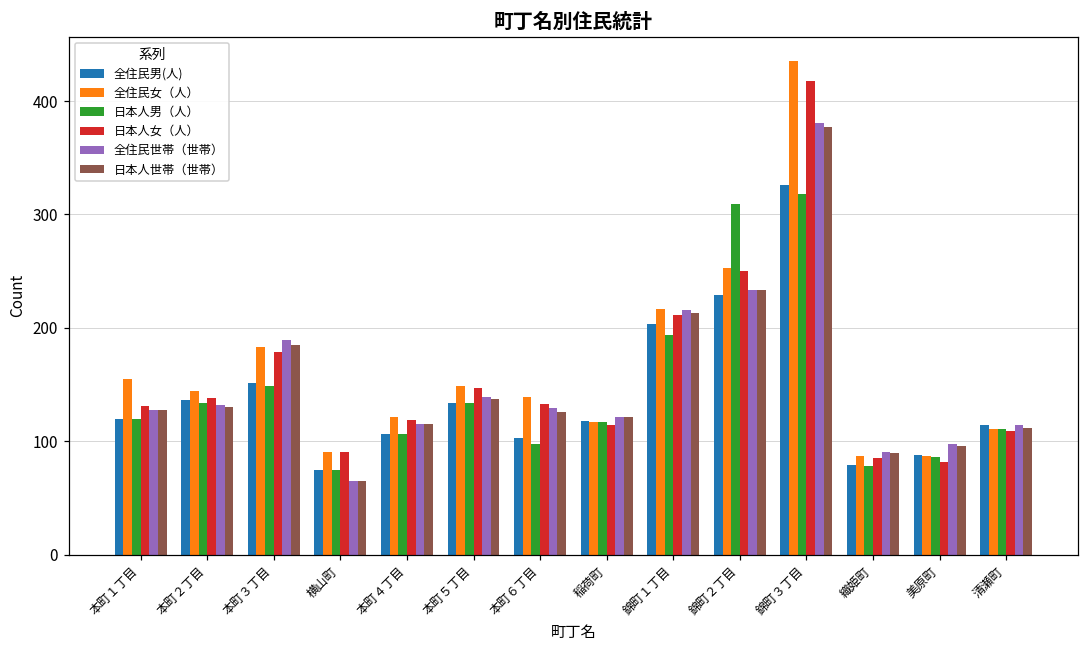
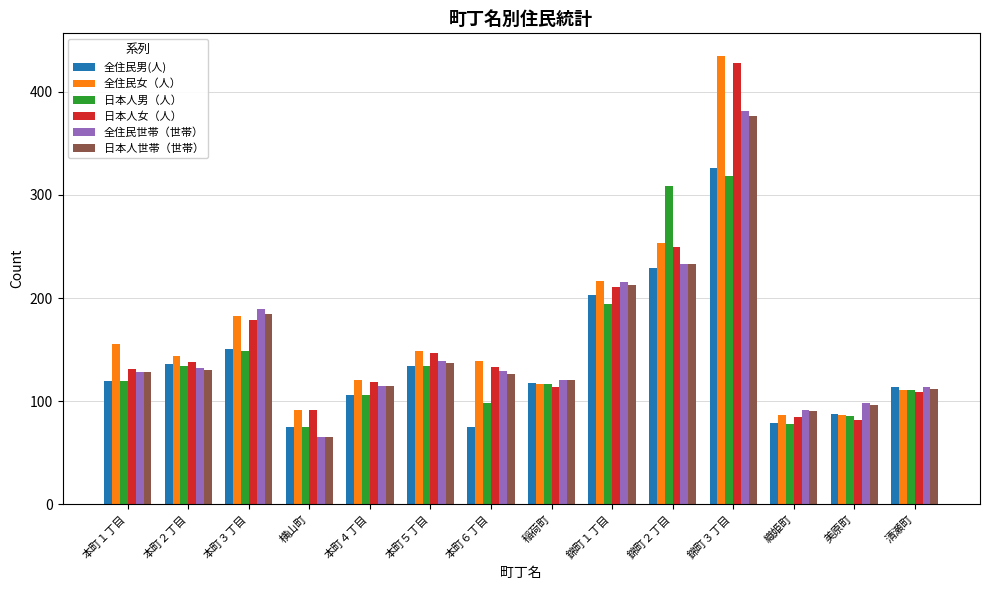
  {
    "全住民男(人)": {
      "本町１丁目": 120,
      "本町２丁目": 136,
      "本町３丁目": 151,
      "横山町": 75,
      "本町４丁目": 106,
      "本町５丁目": 134,
-     "本町６丁目": 103,
+     "本町６丁目": 75,
      "稲荷町": 118,
      "錦町１丁目": 203,
      "錦町２丁目": 229,
      "錦町３丁目": 326,
      "織姫町": 79,
      "美原町": 88,
      "清瀬町": 114
    },
    "全住民女（人）": {
      "本町１丁目": 155,
      "本町２丁目": 144,
      "本町３丁目": 183,
      "横山町": 91,
      "本町４丁目": 121,
      "本町５丁目": 149,
      "本町６丁目": 139,
      "稲荷町": 117,
      "錦町１丁目": 217,
      "錦町２丁目": 253,
      "錦町３丁目": 435,
      "織姫町": 87,
      "美原町": 87,
      "清瀬町": 111
    },
    "日本人男（人）": {
      "本町１丁目": 120,
      "本町２丁目": 134,
      "本町３丁目": 149,
      "横山町": 75,
      "本町４丁目": 106,
      "本町５丁目": 134,
      "本町６丁目": 98,
      "稲荷町": 117,
      "錦町１丁目": 194,
      "錦町２丁目": 309,
      "錦町３丁目": 318,
      "織姫町": 78,
      "美原町": 86,
      "清瀬町": 111
    },
    "日本人女（人）": {
      "本町１丁目": 131,
      "本町２丁目": 138,
      "本町３丁目": 179,
      "横山町": 91,
      "本町４丁目": 119,
      "本町５丁目": 147,
      "本町６丁目": 133,
      "稲荷町": 114,
      "錦町１丁目": 211,
      "錦町２丁目": 250,
-     "錦町３丁目": 418,
+     "錦町３丁目": 428,
      "織姫町": 85,
      "美原町": 82,
      "清瀬町": 109
    },
    "全住民世帯（世帯）": {
      "本町１丁目": 128,
      "本町２丁目": 132,
      "本町３丁目": 189,
      "横山町": 65,
      "本町４丁目": 115,
      "本町５丁目": 139,
      "本町６丁目": 129,
      "稲荷町": 121,
      "錦町１丁目": 216,
      "錦町２丁目": 233,
      "錦町３丁目": 381,
      "織姫町": 91,
      "美原町": 98,
      "清瀬町": 114
    },
    "日本人世帯（世帯）": {
      "本町１丁目": 128,
      "本町２丁目": 130,
      "本町３丁目": 185,
      "横山町": 65,
      "本町４丁目": 115,
      "本町５丁目": 137,
      "本町６丁目": 126,
      "稲荷町": 121,
      "錦町１丁目": 213,
      "錦町２丁目": 233,
      "錦町３丁目": 377,
      "織姫町": 90,
      "美原町": 96,
      "清瀬町": 112
    }
  }
